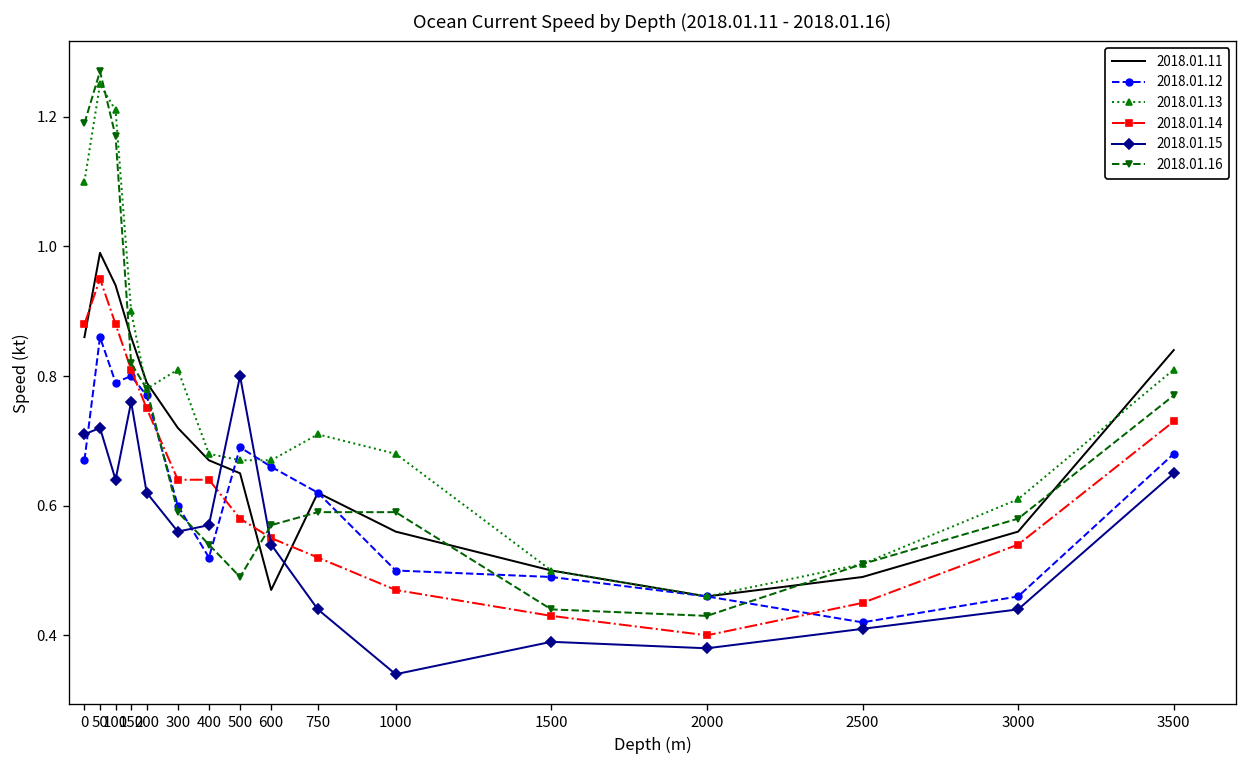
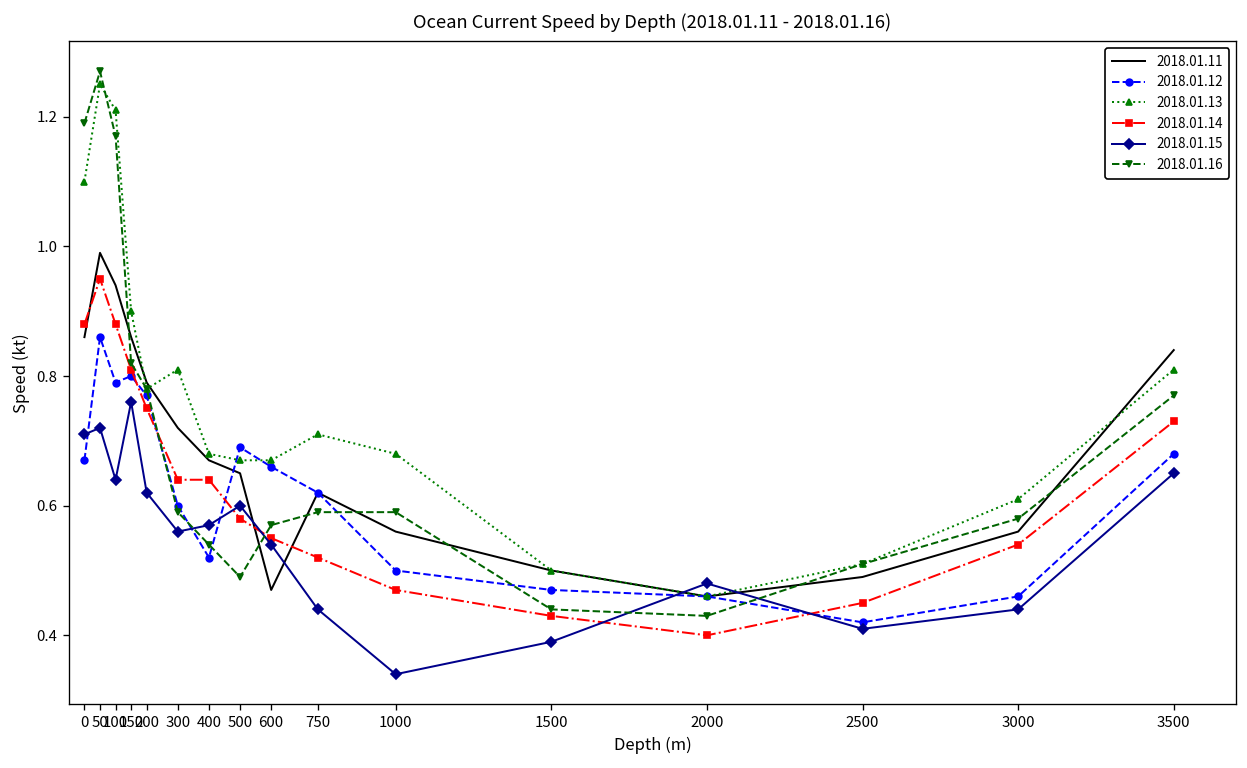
  {
    "2018.01.11": {
      "0": 0.86,
      "300": 0.72,
      "400": 0.67,
      "500": 0.65,
      "600": 0.47,
      "1000": 0.56,
      "2500": 0.49,
      "3000": 0.56,
      "3500": 0.84
    },
    "2018.01.12": {
      "0": 0.67,
      "300": 0.60,
      "400": 0.52,
      "500": 0.69,
      "600": 0.66,
      "1000": 0.50,
-     "1500": 0.49,
+     "1500": 0.47,
      "2500": 0.42,
      "3000": 0.46,
      "3500": 0.68
    },
    "2018.01.14": {
      "0": 0.88,
      "300": 0.64,
      "400": 0.64,
      "500": 0.58,
      "600": 0.55,
      "750": 0.52,
      "1000": 0.47,
      "1500": 0.43,
      "2000": 0.40,
      "2500": 0.45,
      "3000": 0.54,
      "3500": 0.73
    },
    "2018.01.15": {
      "0": 0.71,
      "300": 0.56,
      "400": 0.57,
-     "500": 0.8,
+     "500": 0.6,
      "600": 0.54,
      "750": 0.44,
      "1000": 0.34,
      "1500": 0.39,
-     "2000": 0.38,
+     "2000": 0.48,
      "2500": 0.41,
      "3000": 0.44,
      "3500": 0.65
    }
  }
